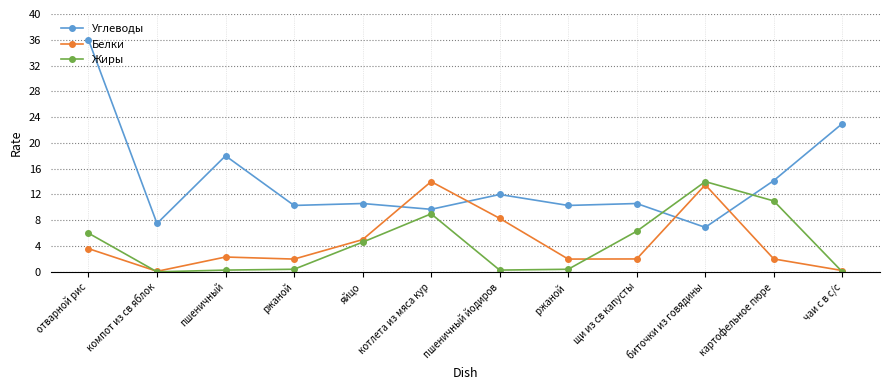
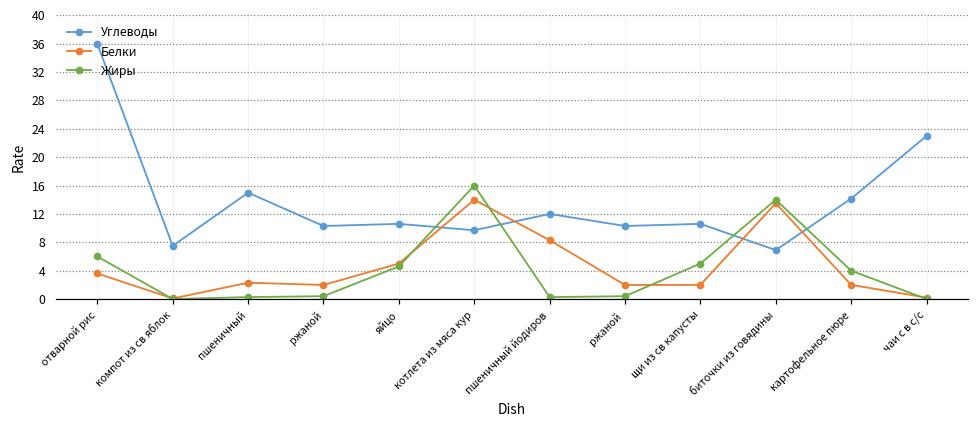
  {
    "Углеводы": {
      "отварной рис": 36,
      "компот из св яблок": 8,
-     "пшеничный": 18,
+     "пшеничный": 15,
      "яйцо": 11,
      "котлета из мяса кур": 10,
      "пшеничный йодиров": 12,
      "щи из св капусты": 11,
      "биточки из говядины": 7,
      "картофельное пюре": 14,
      "чаи с в с/с": 23
    },
    "Белки": {
      "отварной рис": 4,
      "пшеничный": 2,
      "яйцо": 5,
      "котлета из мяса кур": 14,
      "пшеничный йодиров": 8,
      "щи из св капусты": 2,
      "биточки из говядины": 14,
      "картофельное пюре": 2
    },
    "Жиры": {
      "отварной рис": 6,
      "пшеничный": 0,
      "яйцо": 5,
-     "котлета из мяса кур": 9,
+     "котлета из мяса кур": 16,
      "пшеничный йодиров": 0,
-     "щи из св капусты": 6,
+     "щи из св капусты": 5,
      "биточки из говядины": 14,
-     "картофельное пюре": 11
+     "картофельное пюре": 4
    }
  }
